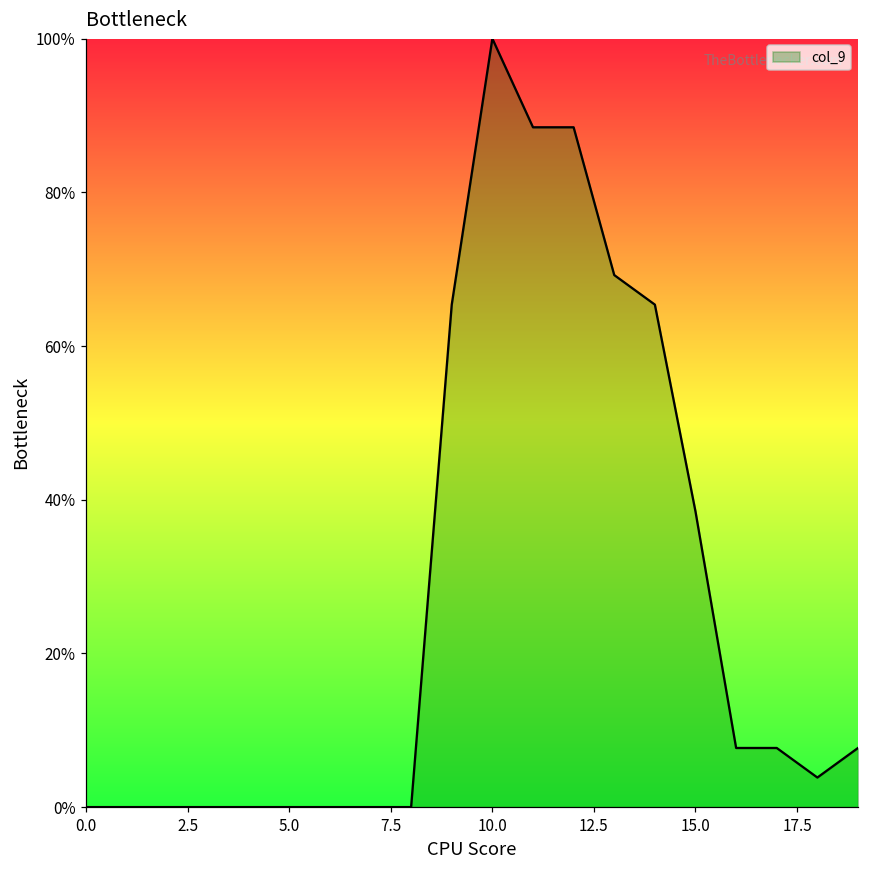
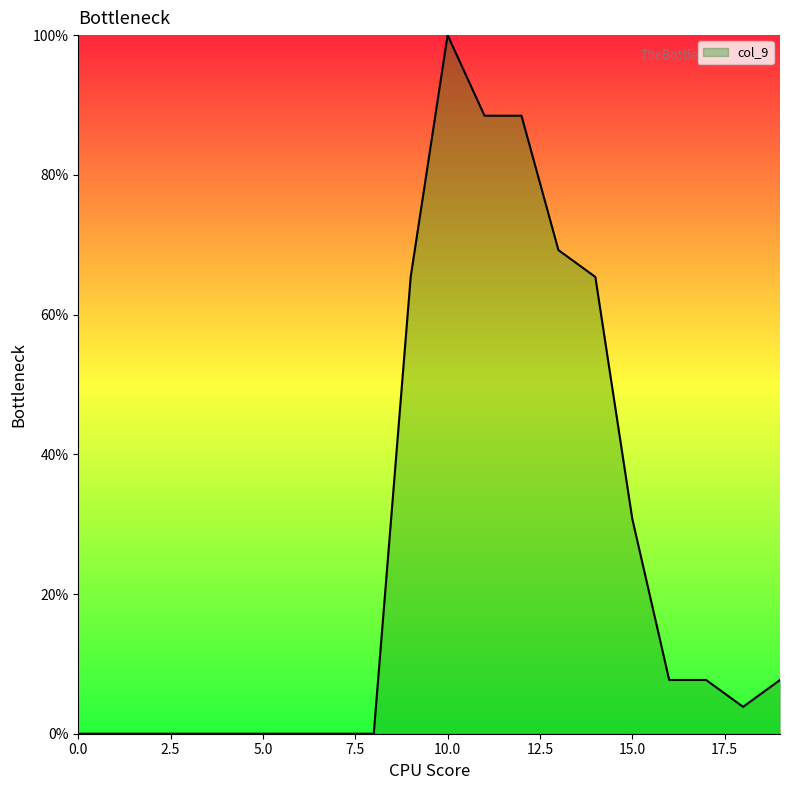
  {
    "0.0": "0%",
    "5.0": "0%",
    "10.0": "100%",
-   "15.0": "38%"
+   "15.0": "31%"
  }
